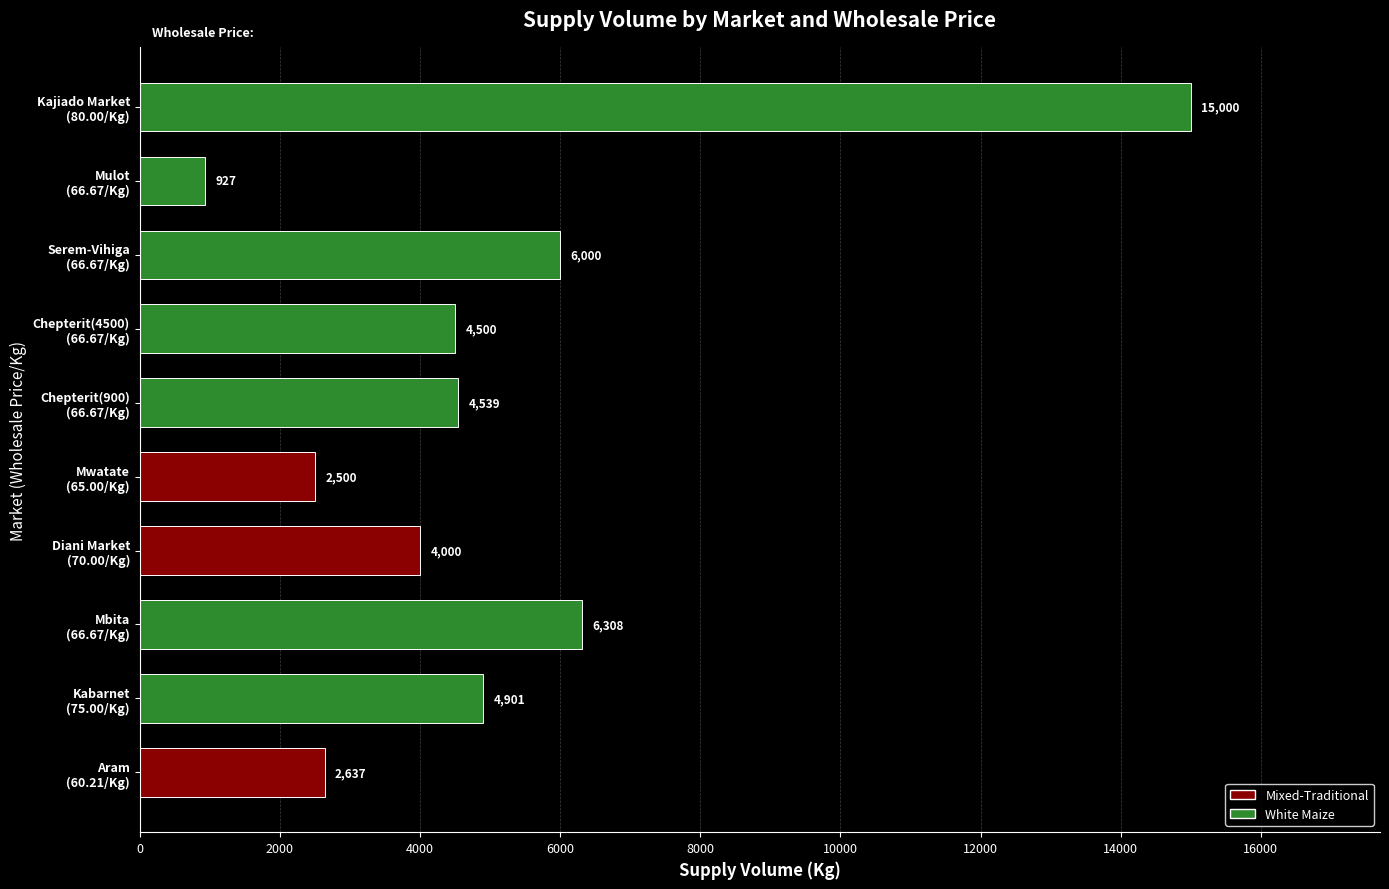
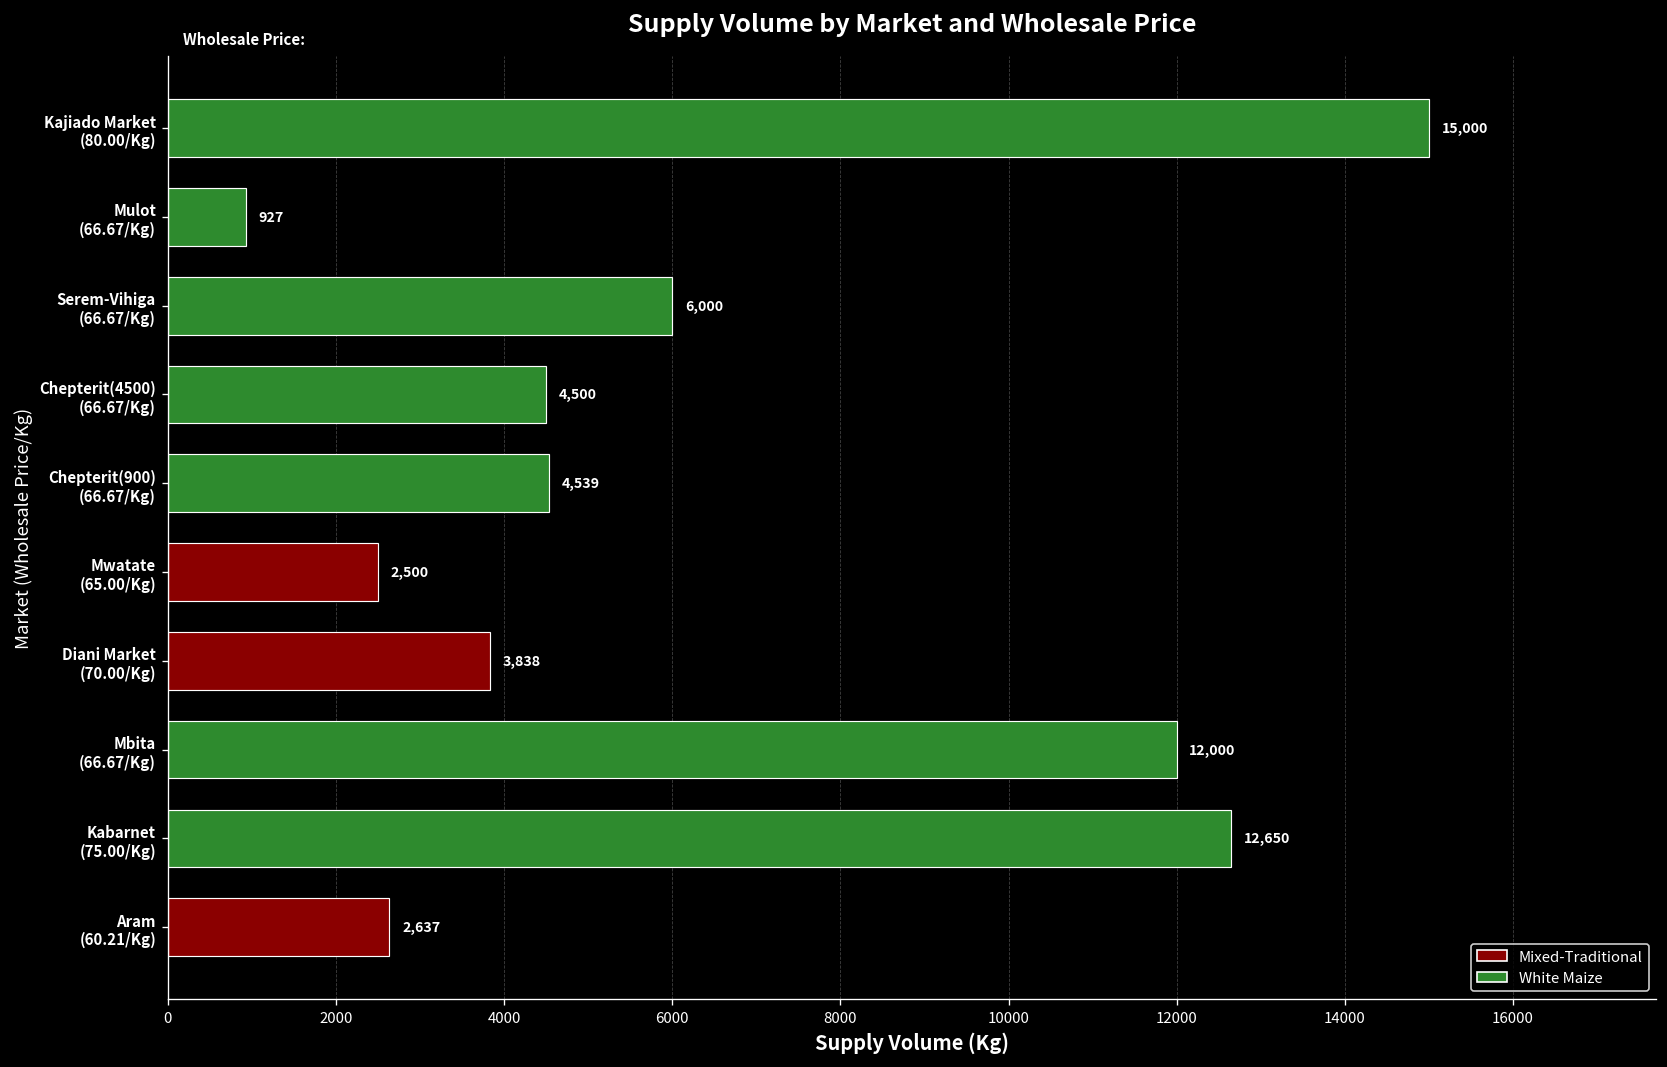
  {
    "Kajiado Market (80.00/Kg)": "15,000",
    "Mulot (66.67/Kg)": "927",
    "Serem-Vihiga (66.67/Kg)": "6,000",
    "Chepterit(4500) (66.67/Kg)": "4,500",
    "Chepterit(900) (66.67/Kg)": "4,539",
    "Mwatate (65.00/Kg)": "2,500",
-   "Diani Market (70.00/Kg)": "4,000",
-   "Mbita (66.67/Kg)": "6,308",
-   "Kabarnet (75.00/Kg)": "4,901",
+   "Diani Market (70.00/Kg)": "3,838",
+   "Mbita (66.67/Kg)": "12,000",
+   "Kabarnet (75.00/Kg)": "12,650",
    "Aram (60.21/Kg)": "2,637"
  }
